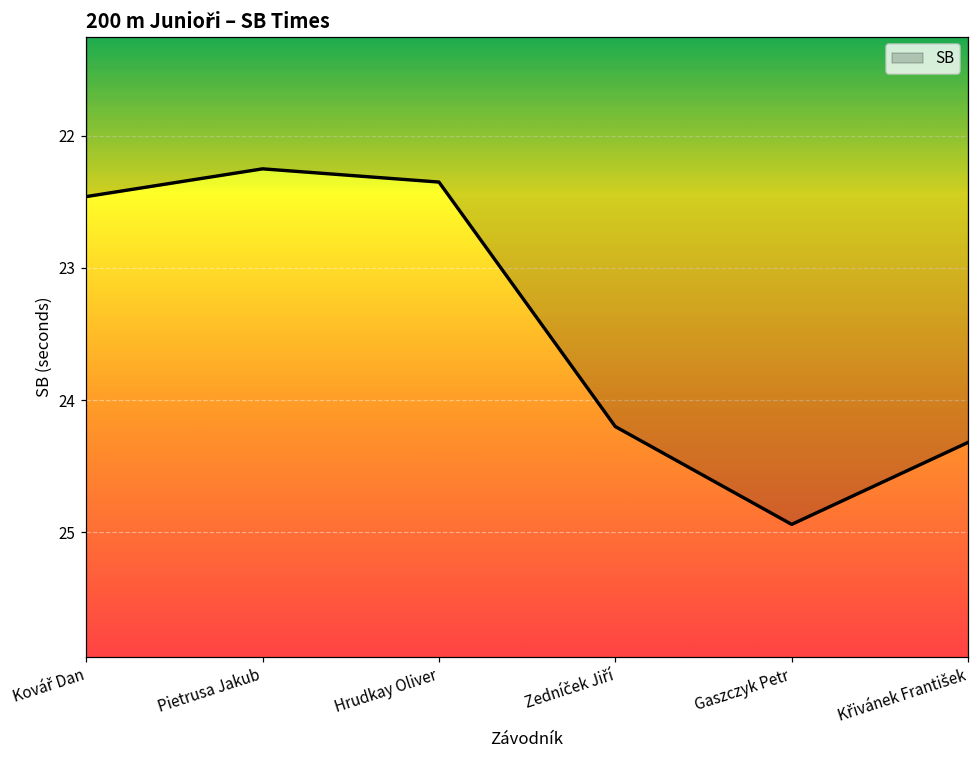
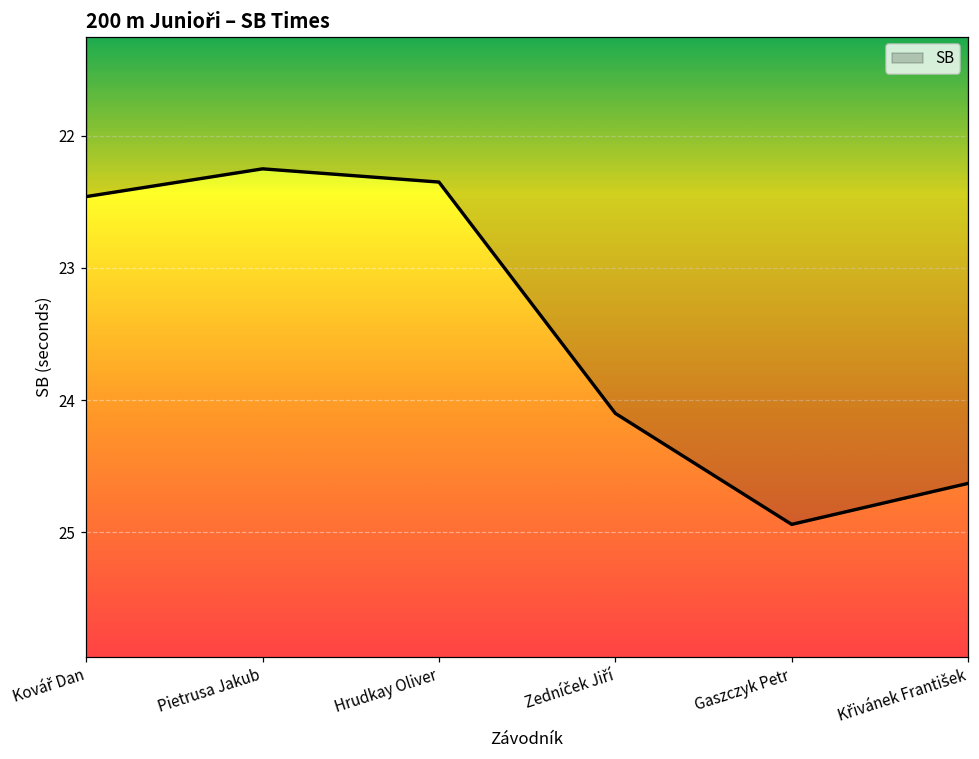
  {
    "Kovář Dan": 22.46,
    "Pietrusa Jakub": 22.25,
    "Hrudkay Oliver": 22.35,
-   "Zedníček Jiří": 24.2,
+   "Zedníček Jiří": 24.1,
    "Gaszczyk Petr": 24.94,
-   "Křivánek František": 24.32
+   "Křivánek František": 24.63
  }
